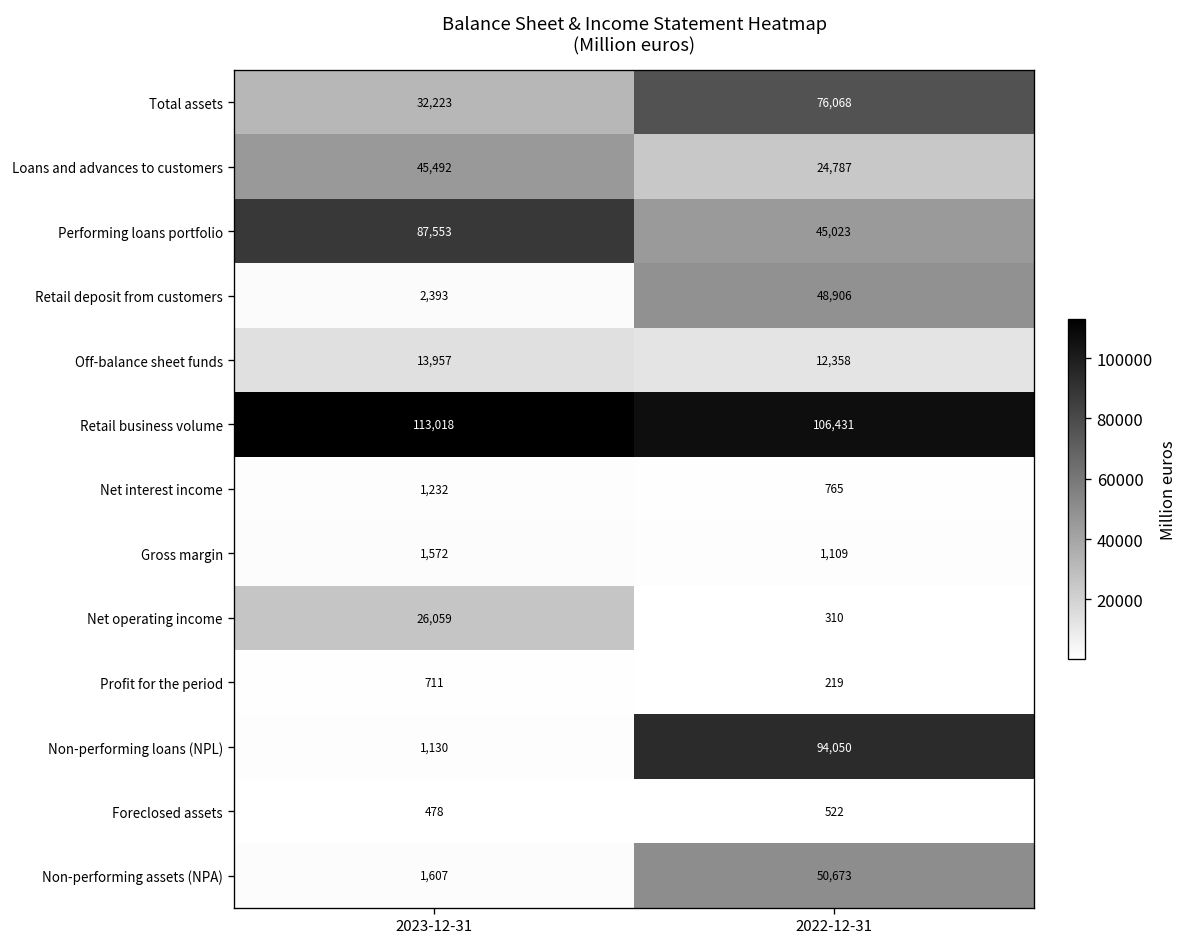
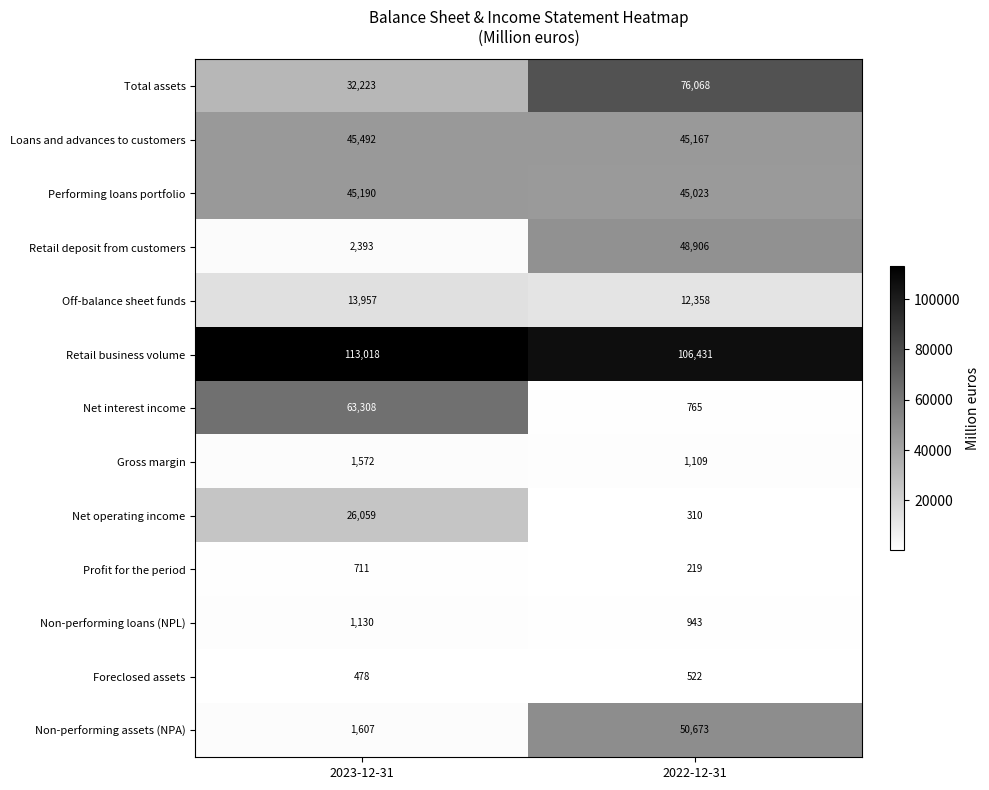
  {
    "Total assets": {
      "2023-12-31": "32,223",
      "2022-12-31": "76,068"
    },
    "Loans and advances to customers": {
      "2023-12-31": "45,492",
-     "2022-12-31": "24,787"
+     "2022-12-31": "45,167"
    },
    "Performing loans portfolio": {
-     "2023-12-31": "87,553",
+     "2023-12-31": "45,190",
      "2022-12-31": "45,023"
    },
    "Retail deposit from customers": {
      "2023-12-31": "2,393",
      "2022-12-31": "48,906"
    },
    "Off-balance sheet funds": {
      "2023-12-31": "13,957",
      "2022-12-31": "12,358"
    },
    "Retail business volume": {
      "2023-12-31": "113,018",
      "2022-12-31": "106,431"
    },
    "Net interest income": {
-     "2023-12-31": "1,232",
+     "2023-12-31": "63,308",
      "2022-12-31": "765"
    },
    "Gross margin": {
      "2023-12-31": "1,572",
      "2022-12-31": "1,109"
    },
    "Net operating income": {
      "2023-12-31": "26,059",
      "2022-12-31": "310"
    },
    "Profit for the period": {
      "2023-12-31": "711",
      "2022-12-31": "219"
    },
    "Non-performing loans (NPL)": {
      "2023-12-31": "1,130",
-     "2022-12-31": "94,050"
+     "2022-12-31": "943"
    },
    "Foreclosed assets": {
      "2023-12-31": "478",
      "2022-12-31": "522"
    },
    "Non-performing assets (NPA)": {
      "2023-12-31": "1,607",
      "2022-12-31": "50,673"
    }
  }
